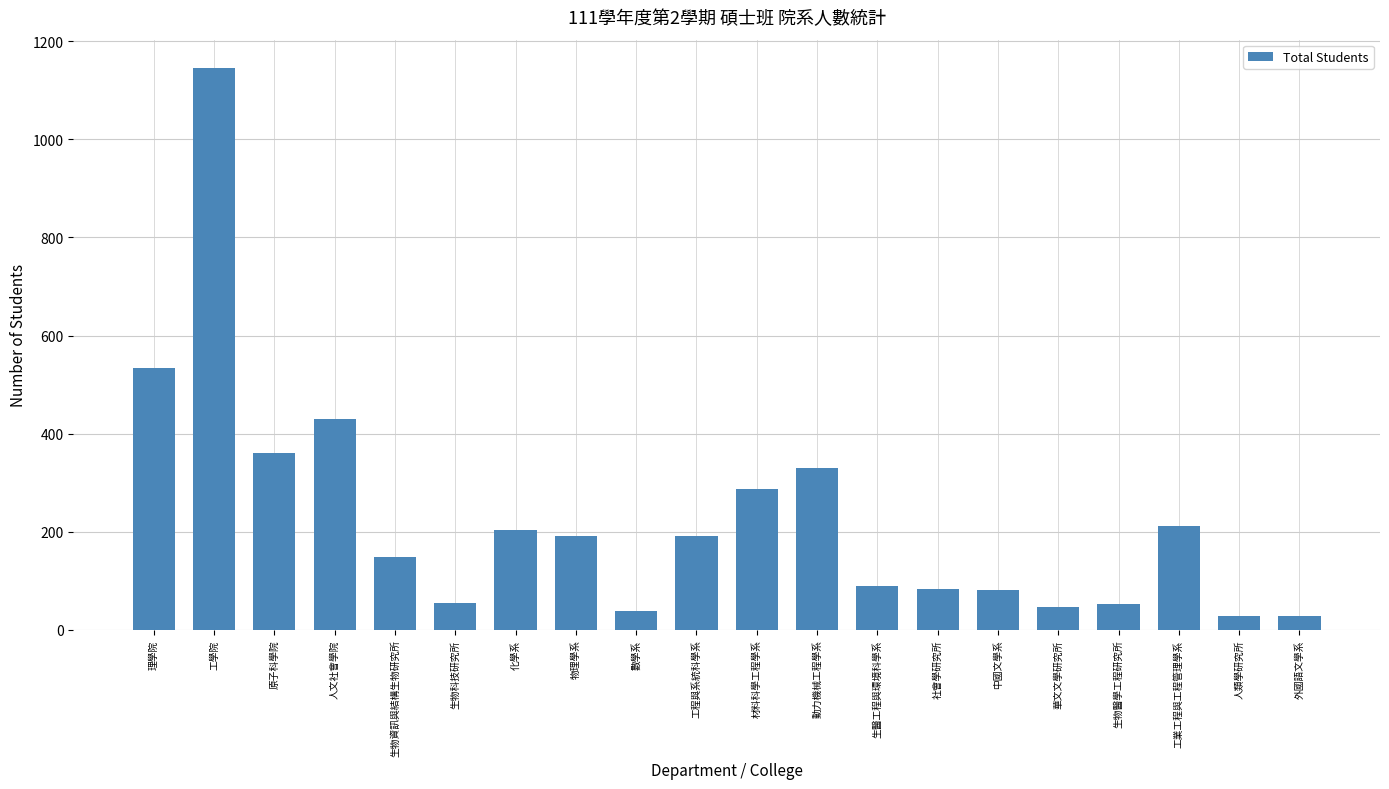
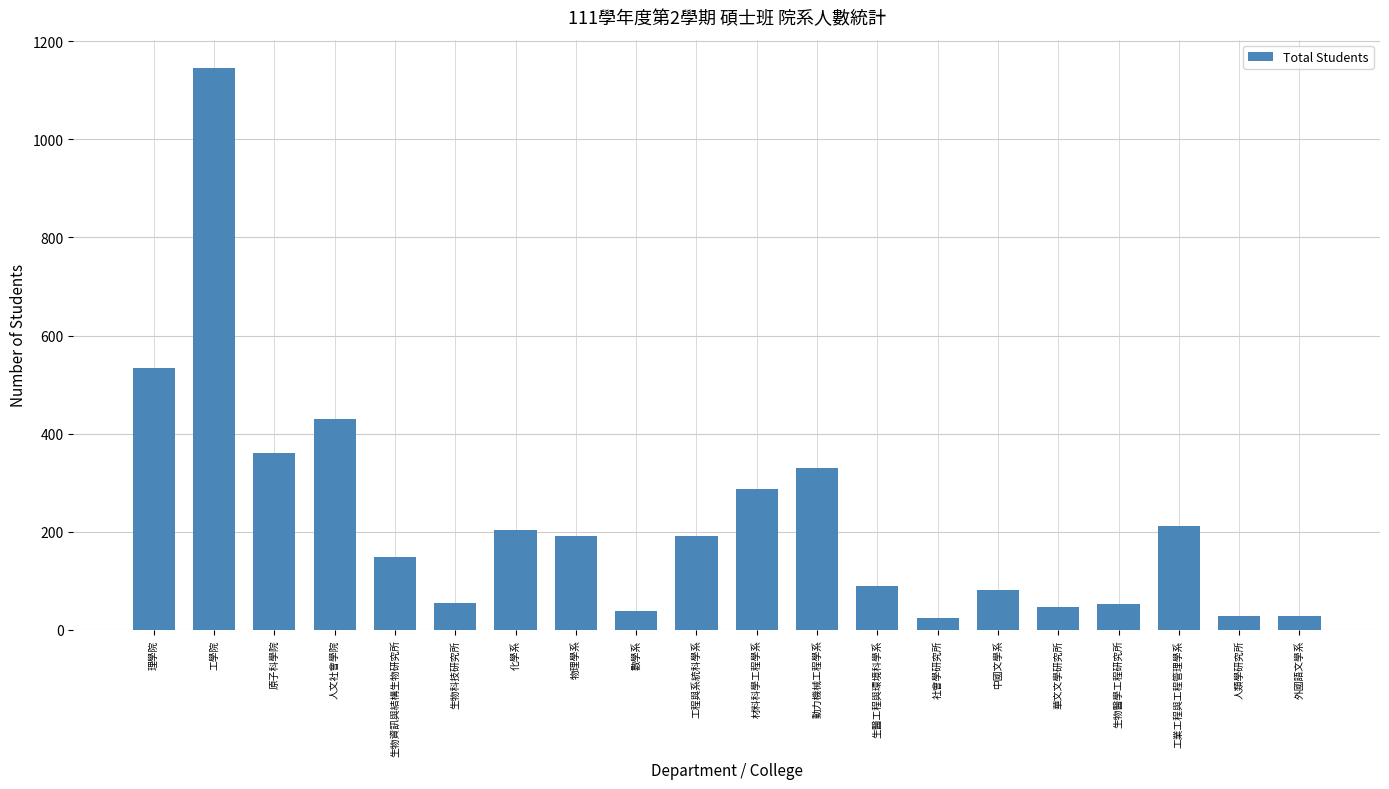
  {
    "理學院": 530,
    "工學院": 1150,
    "原子科學院": 360,
    "人文社會學院": 430,
    "生物資訊與結構生物研究所": 150,
    "生物科技研究所": 50,
    "化學系": 200,
    "物理學系": 190,
    "數學系": 40,
    "工程與系統科學系": 190,
    "材料科學工程學系": 290,
    "動力機械工程學系": 330,
    "生醫工程與環境科學系": 90,
-   "社會學研究所": 80,
+   "社會學研究所": 20,
    "中國文學系": 80,
    "華文文學研究所": 50,
    "生物醫學工程研究所": 50,
    "工業工程與工程管理學系": 210,
    "人類學研究所": 30,
    "外國語文學系": 30
  }
